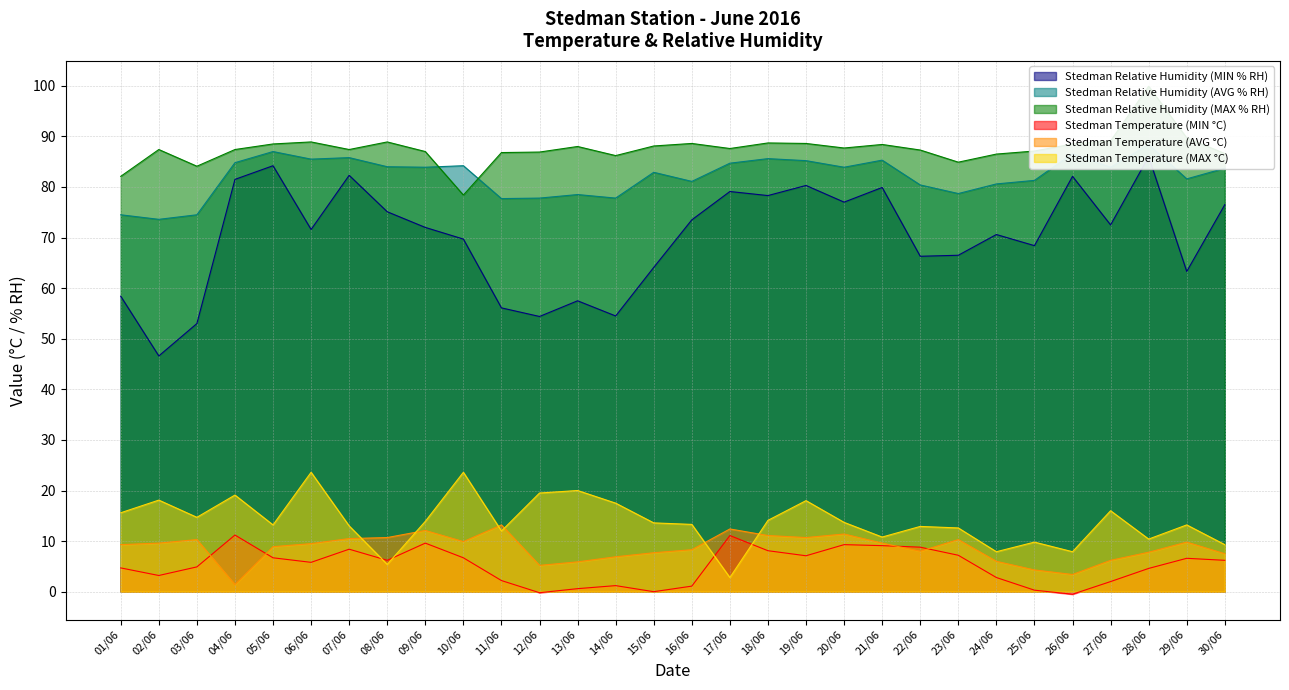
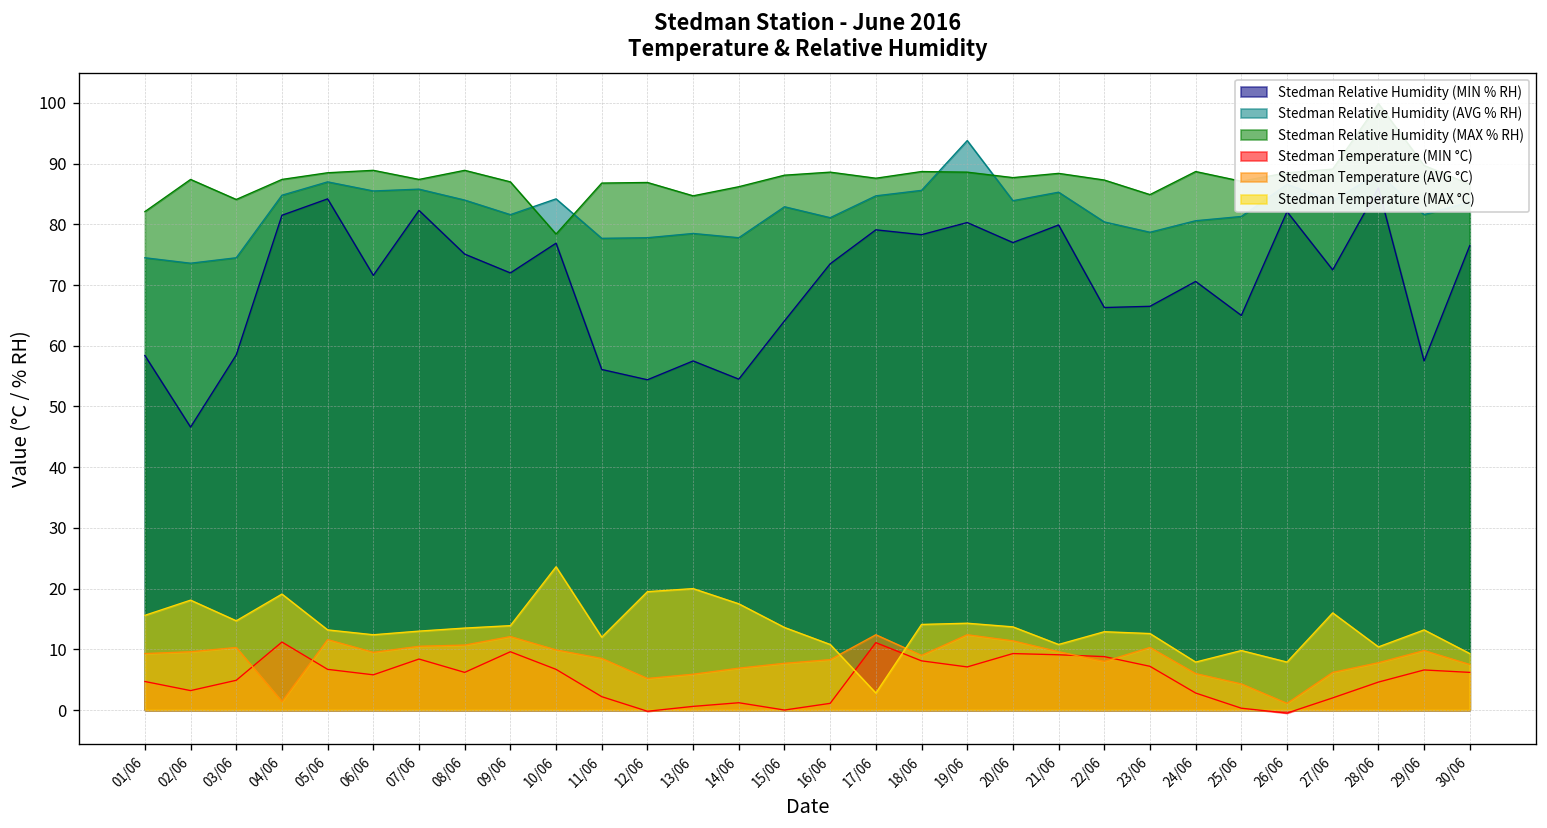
  {
    "Stedman Relative Humidity (MIN % RH)": {
      "01/06": 58,
      "02/06": 47,
-     "03/06": 53,
+     "03/06": 59,
      "04/06": 82,
      "05/06": 84,
      "06/06": 72,
      "07/06": 82,
      "08/06": 75,
      "09/06": 72,
-     "10/06": 70,
+     "10/06": 77,
      "11/06": 56,
      "12/06": 54,
      "13/06": 58,
      "14/06": 55,
      "15/06": 64,
      "16/06": 74,
      "17/06": 79,
      "18/06": 78,
      "19/06": 80,
      "20/06": 77,
      "21/06": 80,
      "22/06": 66,
      "23/06": 67,
      "24/06": 71,
-     "25/06": 68,
+     "25/06": 65,
      "26/06": 82,
      "27/06": 73,
-     "29/06": 63,
+     "29/06": 58,
      "30/06": 77
    },
    "Stedman Relative Humidity (AVG % RH)": {
      "01/06": 75,
      "02/06": 74,
      "03/06": 75,
      "04/06": 85,
      "05/06": 87,
      "06/06": 86,
      "07/06": 86,
      "08/06": 84,
-     "09/06": 84,
+     "09/06": 82,
      "10/06": 84,
      "11/06": 78,
      "12/06": 78,
      "13/06": 79,
      "14/06": 78,
      "15/06": 83,
      "16/06": 81,
      "17/06": 85,
      "18/06": 86,
-     "19/06": 85,
+     "19/06": 94,
      "20/06": 84,
      "21/06": 85,
      "22/06": 80,
      "23/06": 79,
      "24/06": 81,
      "25/06": 81,
      "29/06": 82
    },
    "Stedman Relative Humidity (MAX % RH)": {
      "01/06": 82,
      "02/06": 87,
      "03/06": 84,
      "04/06": 87,
      "05/06": 89,
      "06/06": 89,
      "07/06": 87,
      "08/06": 89,
      "09/06": 87,
      "10/06": 78,
      "11/06": 87,
      "12/06": 87,
-     "13/06": 88,
+     "13/06": 85,
      "14/06": 86,
      "15/06": 88,
      "16/06": 89,
      "17/06": 88,
      "18/06": 89,
      "19/06": 89,
      "20/06": 88,
      "21/06": 88,
      "22/06": 87,
      "23/06": 85,
-     "24/06": 87
+     "24/06": 89
    },
    "Stedman Temperature (AVG °C)": {
      "01/06": 9,
      "02/06": 10,
      "03/06": 10,
      "04/06": 1,
-     "05/06": 9,
+     "05/06": 12,
      "06/06": 10,
      "07/06": 11,
      "08/06": 11,
      "09/06": 12,
      "10/06": 10,
-     "11/06": 13,
+     "11/06": 9,
      "12/06": 5,
      "13/06": 6,
      "14/06": 7,
      "15/06": 8,
      "16/06": 8,
      "17/06": 12,
-     "18/06": 11,
-     "19/06": 11,
+     "18/06": 9,
+     "19/06": 12,
      "20/06": 11,
      "21/06": 10,
      "22/06": 8,
      "23/06": 10,
      "24/06": 6,
      "25/06": 4,
-     "26/06": 3,
+     "26/06": 1,
      "27/06": 6,
      "28/06": 8,
      "29/06": 10,
      "30/06": 8
    },
    "Stedman Temperature (MAX °C)": {
      "01/06": 16,
      "02/06": 18,
      "03/06": 15,
      "04/06": 19,
      "05/06": 13,
-     "06/06": 24,
+     "06/06": 12,
      "07/06": 13,
-     "08/06": 5,
+     "08/06": 14,
      "09/06": 14,
      "10/06": 24,
      "11/06": 12,
      "12/06": 20,
      "13/06": 20,
      "14/06": 18,
      "15/06": 14,
-     "16/06": 13,
+     "16/06": 11,
      "17/06": 3,
      "18/06": 14,
-     "19/06": 18,
+     "19/06": 14,
      "20/06": 14,
      "21/06": 11,
      "22/06": 13,
      "23/06": 13,
      "24/06": 8,
      "25/06": 10,
      "26/06": 8,
      "27/06": 16,
      "28/06": 10,
      "29/06": 13,
      "30/06": 9
    }
  }
